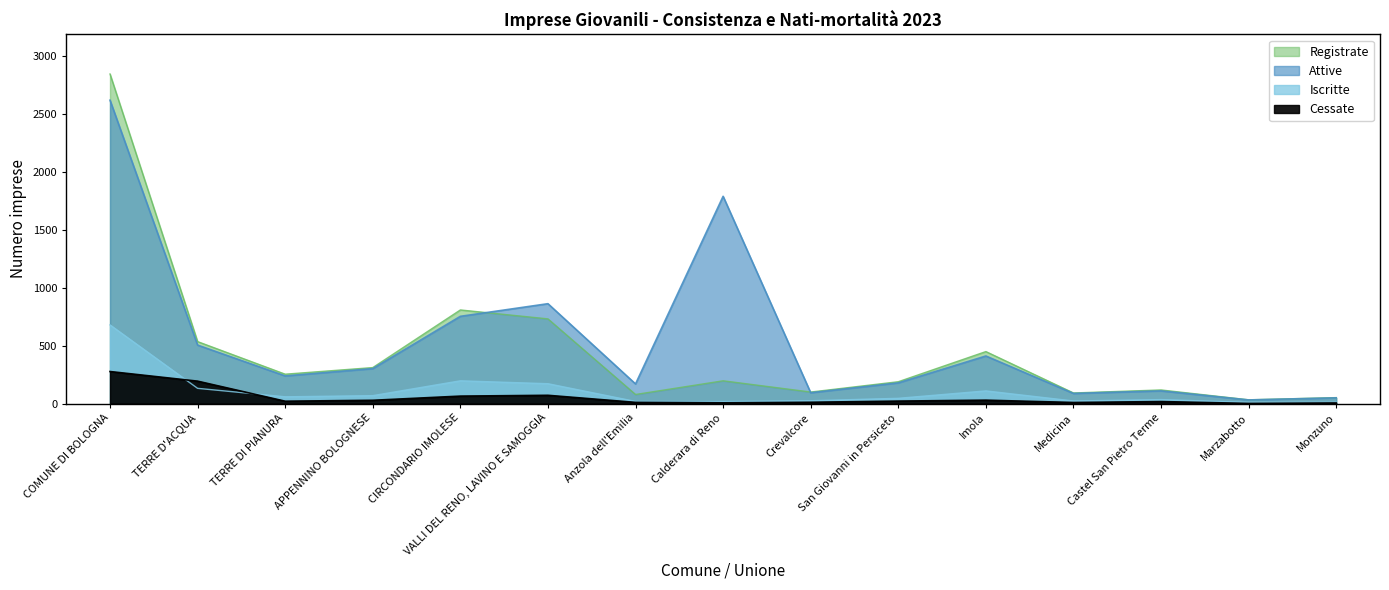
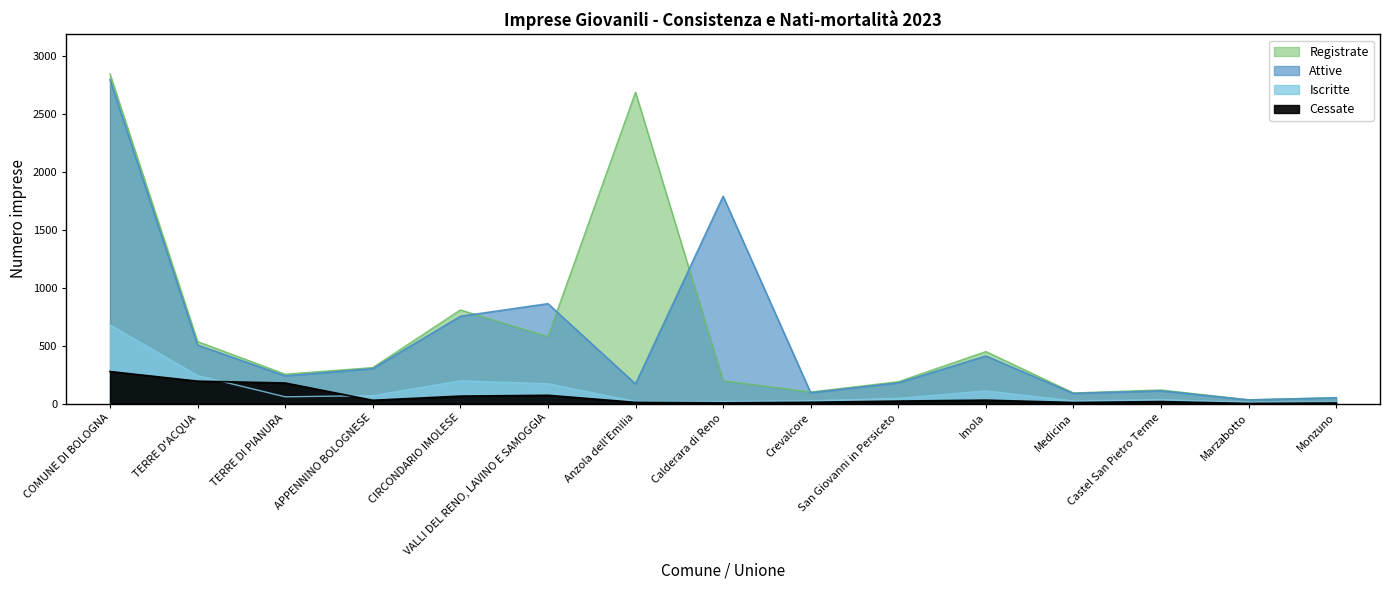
  {
    "Registrate": {
      "COMUNE DI BOLOGNA": 2840,
      "TERRE D'ACQUA": 530,
      "CIRCONDARIO IMOLESE": 810,
-     "VALLI DEL RENO, LAVINO E SAMOGGIA": 730,
-     "Anzola dell'Emilia": 80,
+     "VALLI DEL RENO, LAVINO E SAMOGGIA": 580,
+     "Anzola dell'Emilia": 2690,
      "Calderara di Reno": 200,
      "Imola": 450
    },
    "Attive": {
-     "COMUNE DI BOLOGNA": 2620,
+     "COMUNE DI BOLOGNA": 2790,
      "TERRE D'ACQUA": 500,
      "CIRCONDARIO IMOLESE": 750,
      "VALLI DEL RENO, LAVINO E SAMOGGIA": 860,
      "Anzola dell'Emilia": 170,
      "Calderara di Reno": 1790,
      "Imola": 410
    },
    "Iscritte": {
      "COMUNE DI BOLOGNA": 680,
-     "TERRE D'ACQUA": 130,
+     "TERRE D'ACQUA": 240,
      "TERRE DI PIANURA": 60,
      "APPENNINO BOLOGNESE": 70,
      "CIRCONDARIO IMOLESE": 200,
      "VALLI DEL RENO, LAVINO E SAMOGGIA": 170,
      "San Giovanni in Persiceto": 50,
      "Imola": 110
    },
    "Cessate": {
      "COMUNE DI BOLOGNA": 280,
      "TERRE D'ACQUA": 190,
-     "TERRE DI PIANURA": 20,
+     "TERRE DI PIANURA": 180,
      "APPENNINO BOLOGNESE": 30,
      "CIRCONDARIO IMOLESE": 60,
      "VALLI DEL RENO, LAVINO E SAMOGGIA": 70,
      "San Giovanni in Persiceto": 20,
      "Imola": 30
    }
  }
